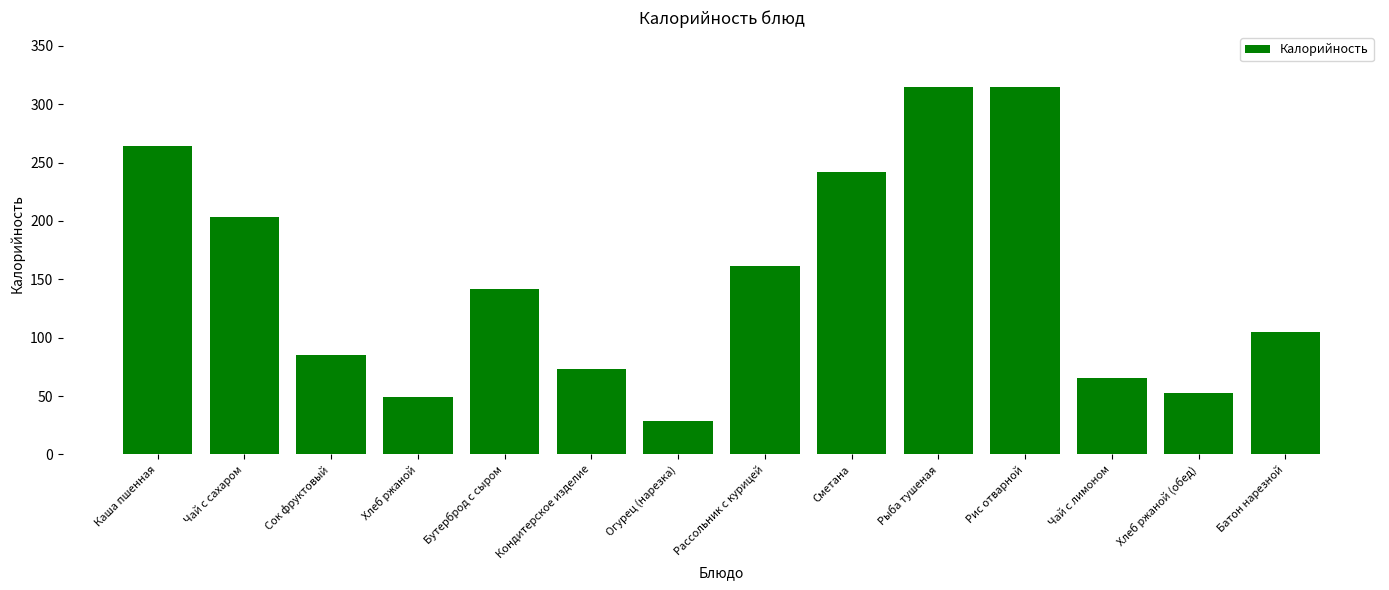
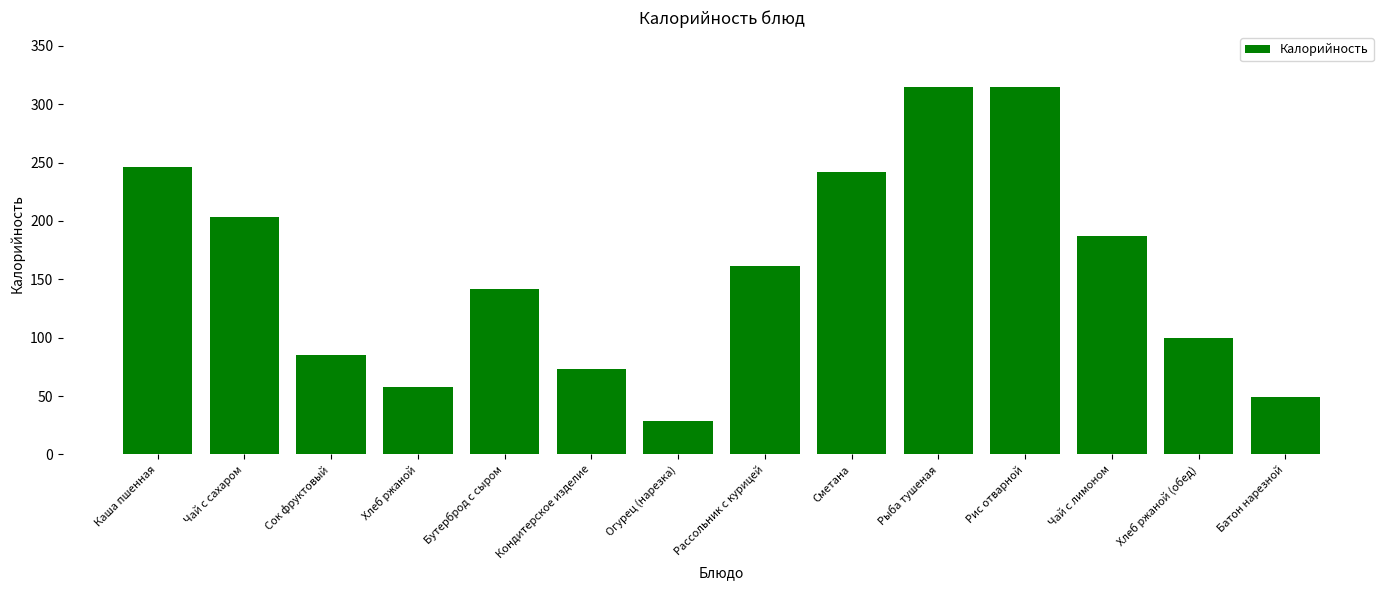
  {
-   "Каша пшенная": 264,
+   "Каша пшенная": 246,
    "Чай с сахаром": 203,
    "Сок фруктовый": 85,
-   "Хлеб ржаной": 49,
+   "Хлеб ржаной": 58,
    "Бутерброд с сыром": 141,
    "Кондитерское изделие": 73,
    "Огурец (нарезка)": 29,
    "Рассольник с курицей": 161,
    "Сметана": 242,
    "Рыба тушеная": 315,
    "Рис отварной": 315,
-   "Чай с лимоном": 65,
-   "Хлеб ржаной (обед)": 52,
-   "Батон нарезной": 105
+   "Чай с лимоном": 187,
+   "Хлеб ржаной (обед)": 100,
+   "Батон нарезной": 49
  }
